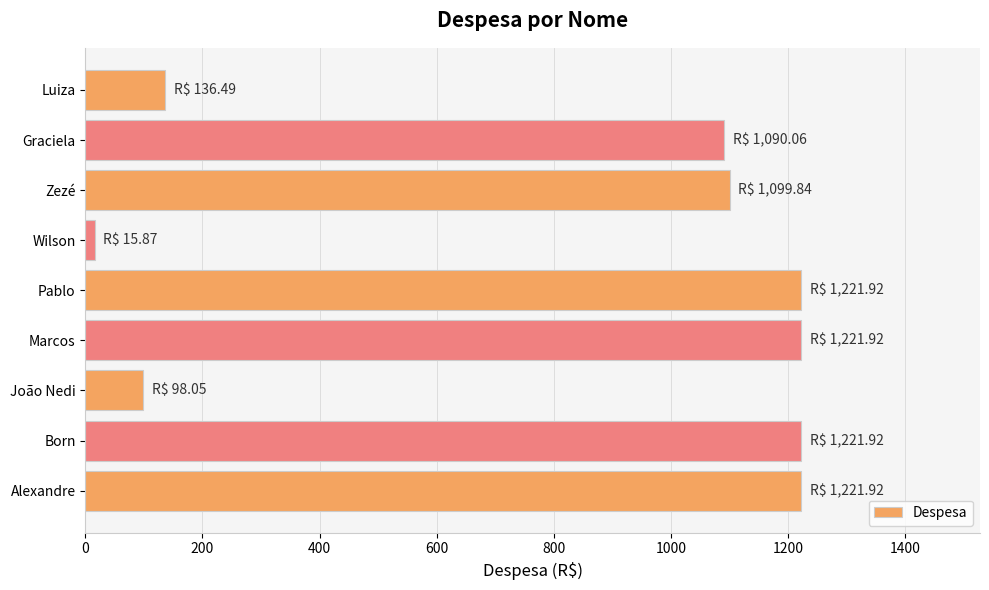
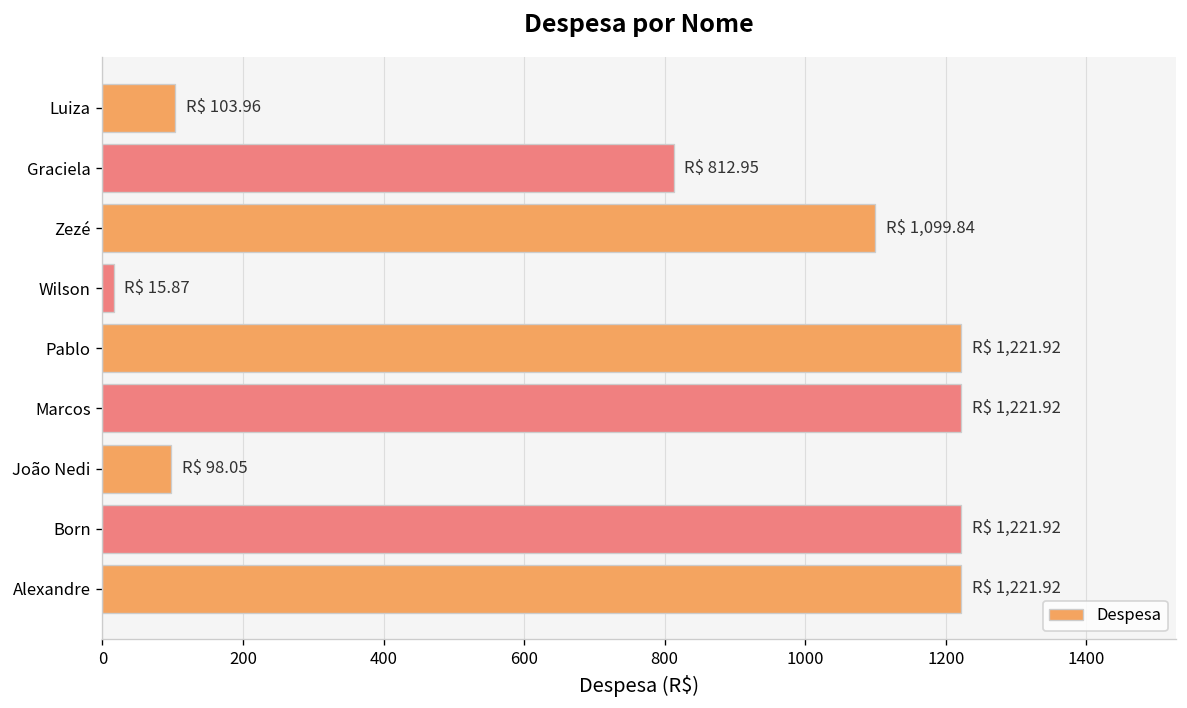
  {
-   "Luiza": "136.49",
-   "Graciela": "1,090.06",
+   "Luiza": "103.96",
+   "Graciela": "812.95",
    "Zezé": "1,099.84",
    "Wilson": "15.87",
    "Pablo": "1,221.92",
    "Marcos": "1,221.92",
    "João Nedi": "98.05",
    "Born": "1,221.92",
    "Alexandre": "1,221.92"
  }
